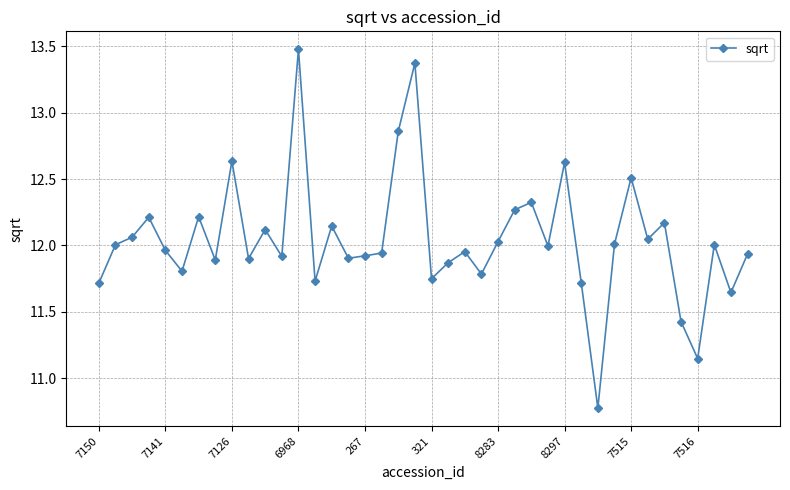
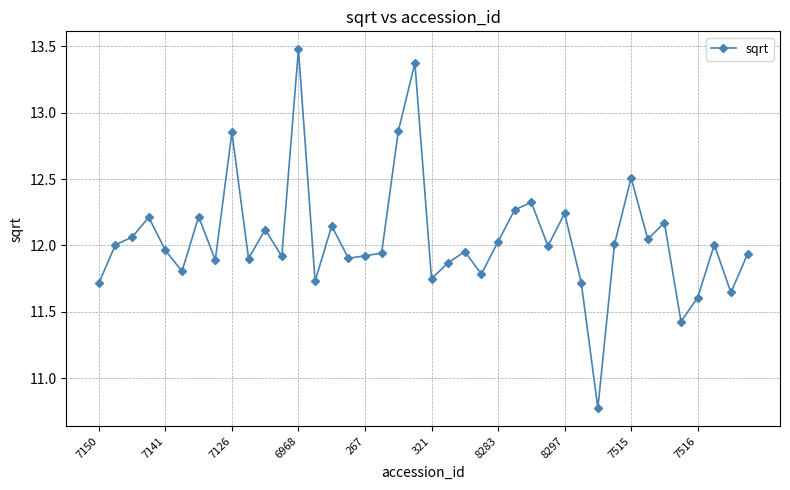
  {
    "7150": 11.72,
    "7141": 11.96,
-   "7126": 12.63,
+   "7126": 12.85,
    "6968": 13.48,
    "267": 11.92,
    "321": 11.75,
    "8283": 12.03,
-   "8297": 12.62,
+   "8297": 12.24,
    "7515": 12.51,
-   "7516": 11.15
+   "7516": 11.61
  }
